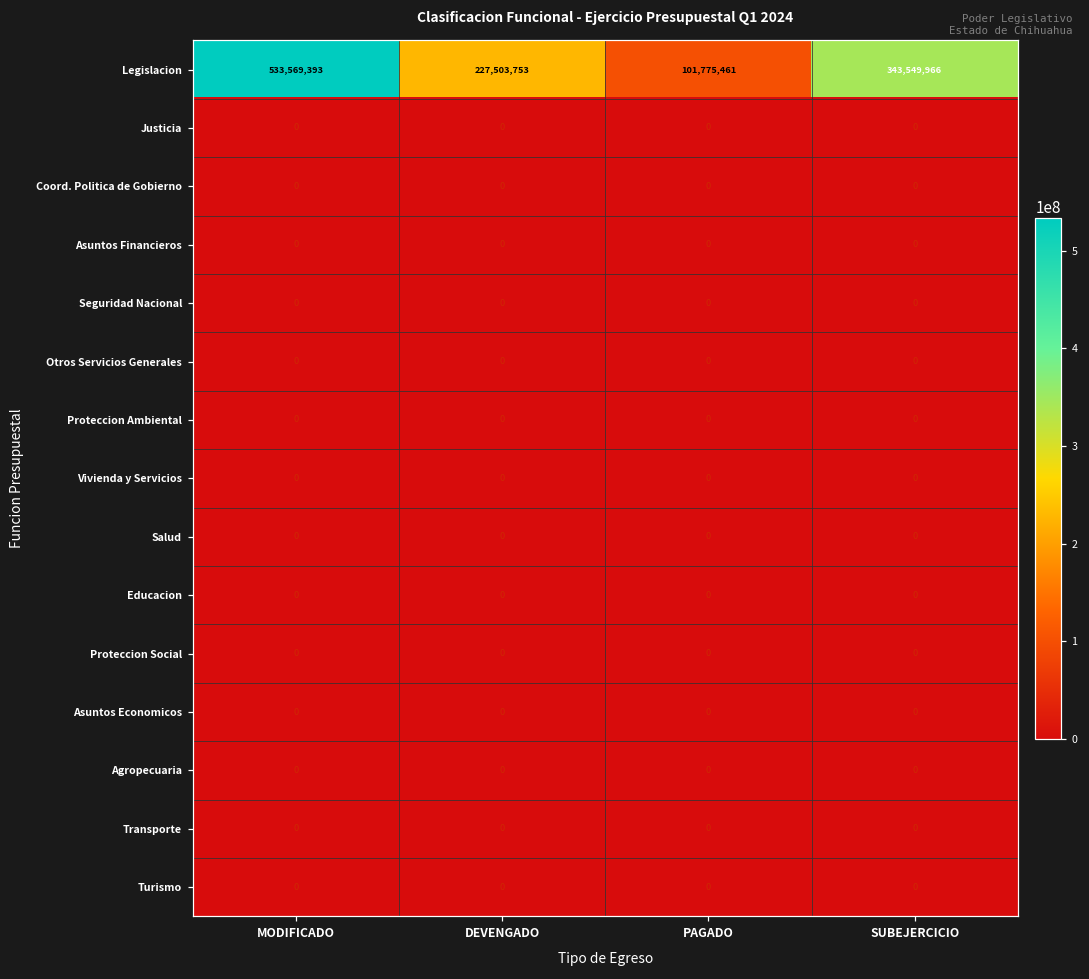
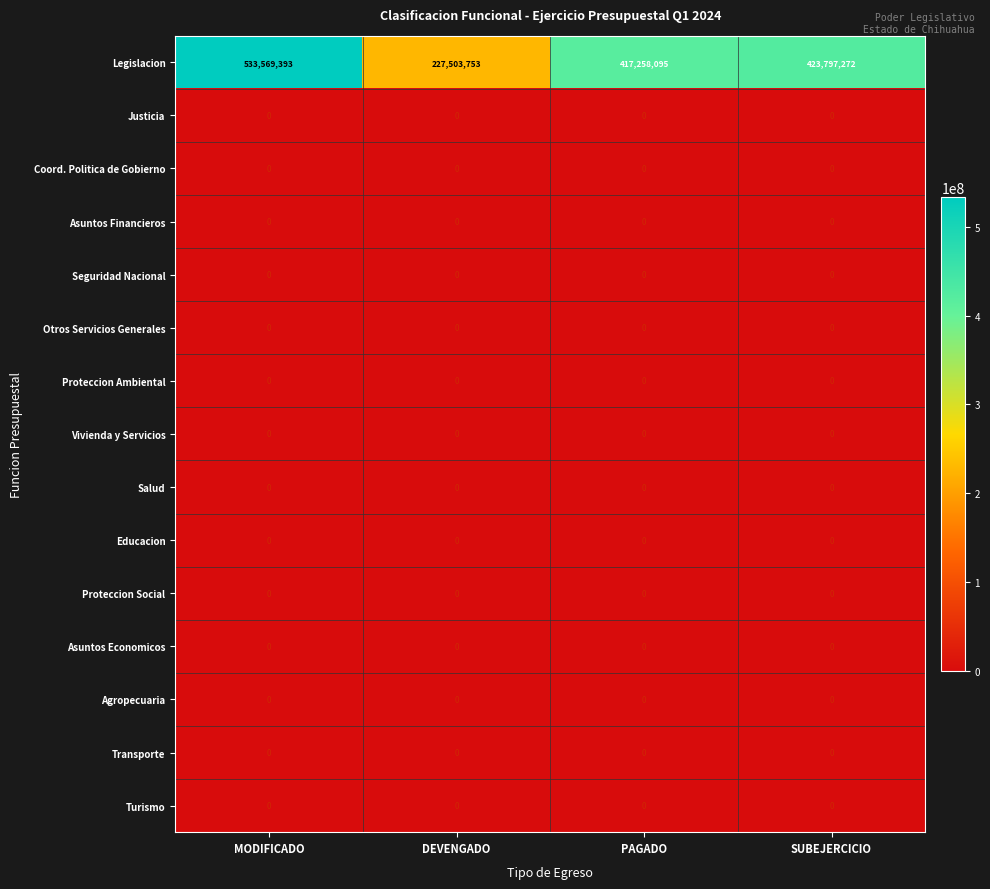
  {
    "Legislacion": {
      "MODIFICADO": "533,569,393",
      "DEVENGADO": "227,503,753",
-     "PAGADO": "101,775,461",
-     "SUBEJERCICIO": "343,549,966"
+     "PAGADO": "417,258,095",
+     "SUBEJERCICIO": "423,797,272"
    }
  }
